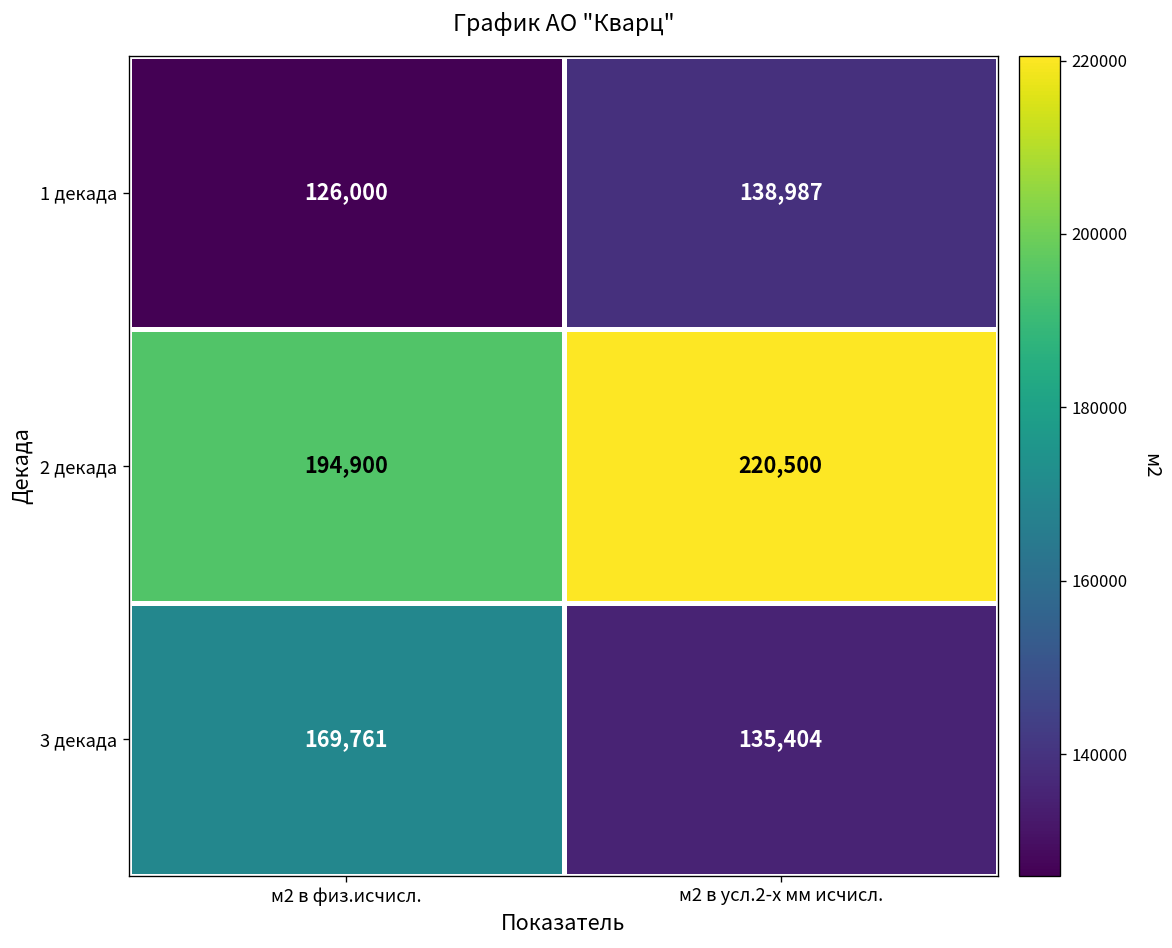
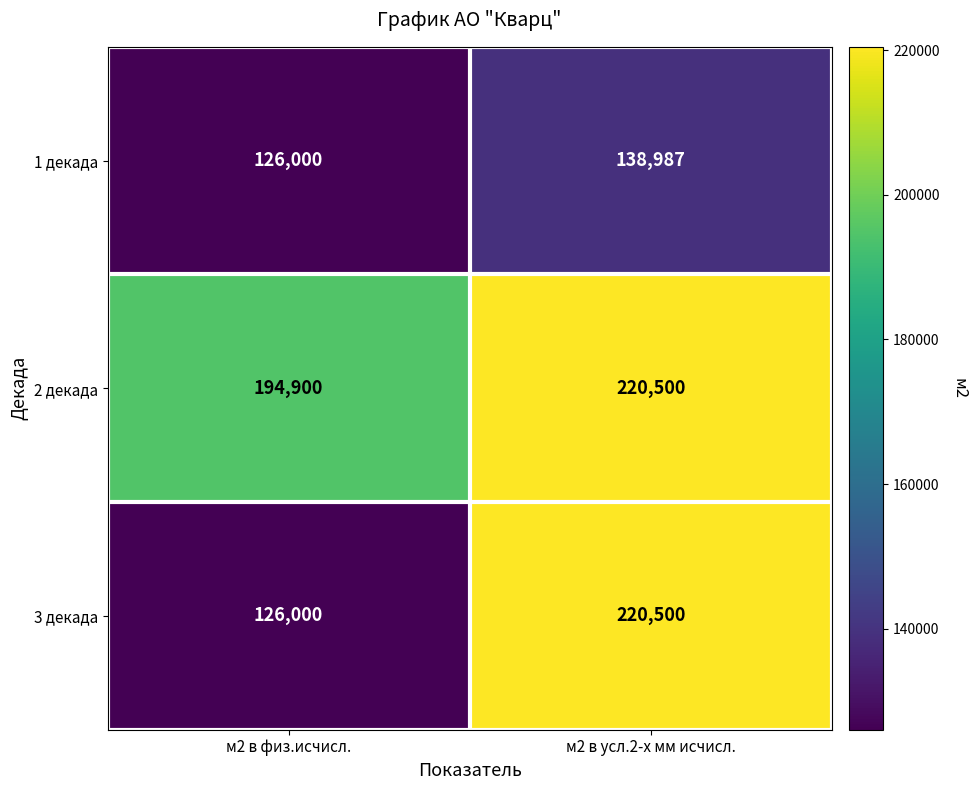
  {
    "1 декада": {
      "м2 в физ.исчисл.": "126,000",
      "м2 в усл.2-х мм исчисл.": "138,987"
    },
    "2 декада": {
      "м2 в физ.исчисл.": "194,900",
      "м2 в усл.2-х мм исчисл.": "220,500"
    },
    "3 декада": {
-     "м2 в физ.исчисл.": "169,761",
-     "м2 в усл.2-х мм исчисл.": "135,404"
+     "м2 в физ.исчисл.": "126,000",
+     "м2 в усл.2-х мм исчисл.": "220,500"
    }
  }
